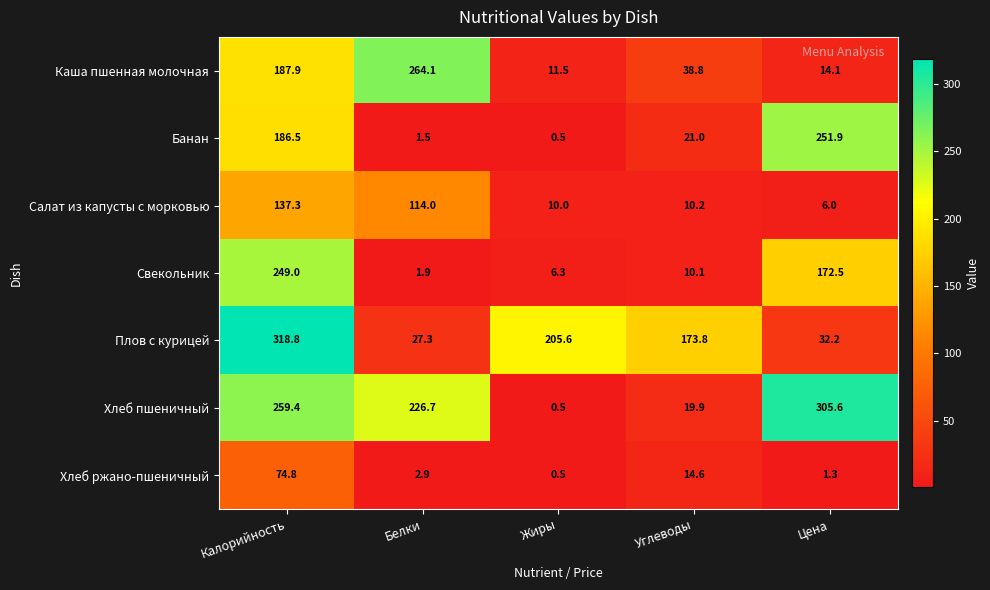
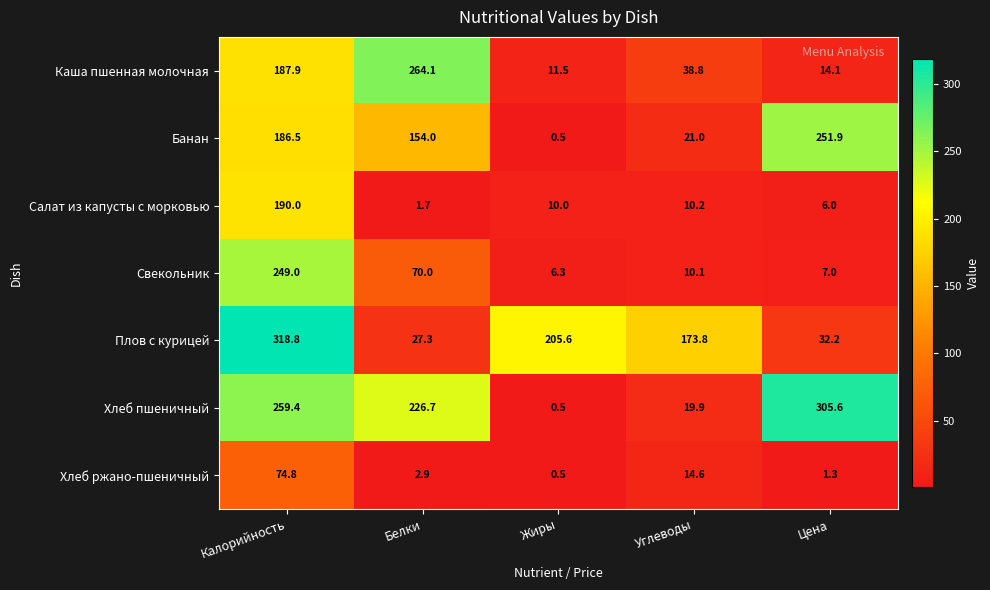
  {
    "Каша пшенная молочная": {
      "Калорийность": 187.9,
      "Белки": 264.1,
      "Жиры": 11.5,
      "Углеводы": 38.8
    },
    "Банан": {
      "Калорийность": 186.5,
-     "Белки": 1.5,
+     "Белки": 154.0,
      "Жиры": 0.5,
      "Углеводы": 21.0,
      "Цена": 251.9
    },
    "Салат из капусты с морковью": {
-     "Калорийность": 137.3,
-     "Белки": 114.0,
+     "Калорийность": 190.0,
+     "Белки": 1.7,
      "Жиры": 10.0,
      "Углеводы": 10.2,
      "Цена": 6.0
    },
    "Свекольник": {
      "Калорийность": 249.0,
-     "Белки": 1.9,
+     "Белки": 70.0,
      "Жиры": 6.3,
      "Углеводы": 10.1,
-     "Цена": 172.5
+     "Цена": 7.0
    },
    "Плов с курицей": {
      "Калорийность": 318.8,
      "Белки": 27.3,
      "Жиры": 205.6,
      "Углеводы": 173.8,
      "Цена": 32.2
    },
    "Хлеб пшеничный": {
      "Калорийность": 259.4,
      "Белки": 226.7,
      "Жиры": 0.5,
      "Углеводы": 19.9,
      "Цена": 305.6
    },
    "Хлеб ржано-пшеничный": {
      "Калорийность": 74.8,
      "Белки": 2.9,
      "Жиры": 0.5,
      "Углеводы": 14.6,
      "Цена": 1.3
    }
  }
